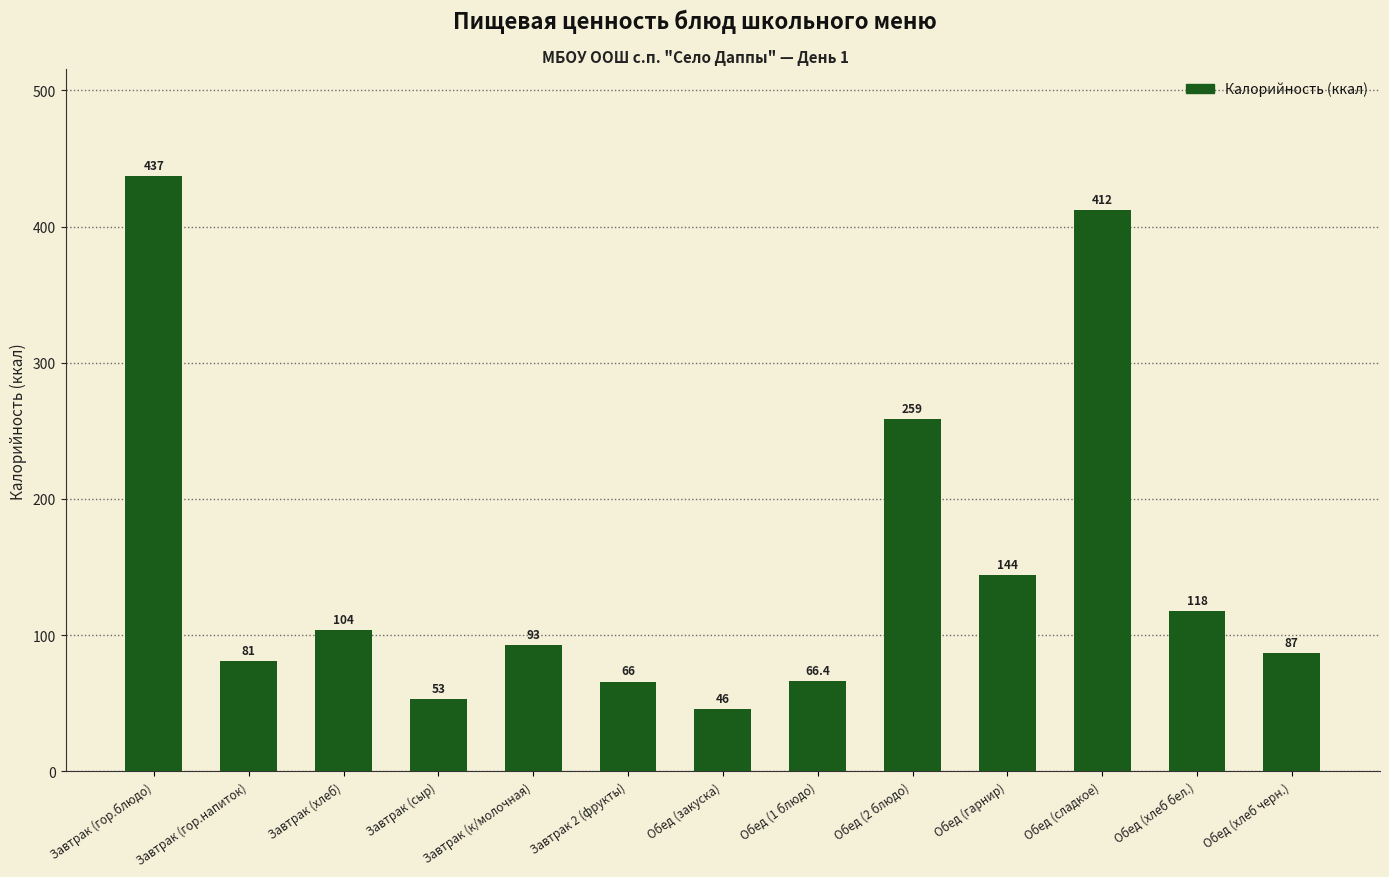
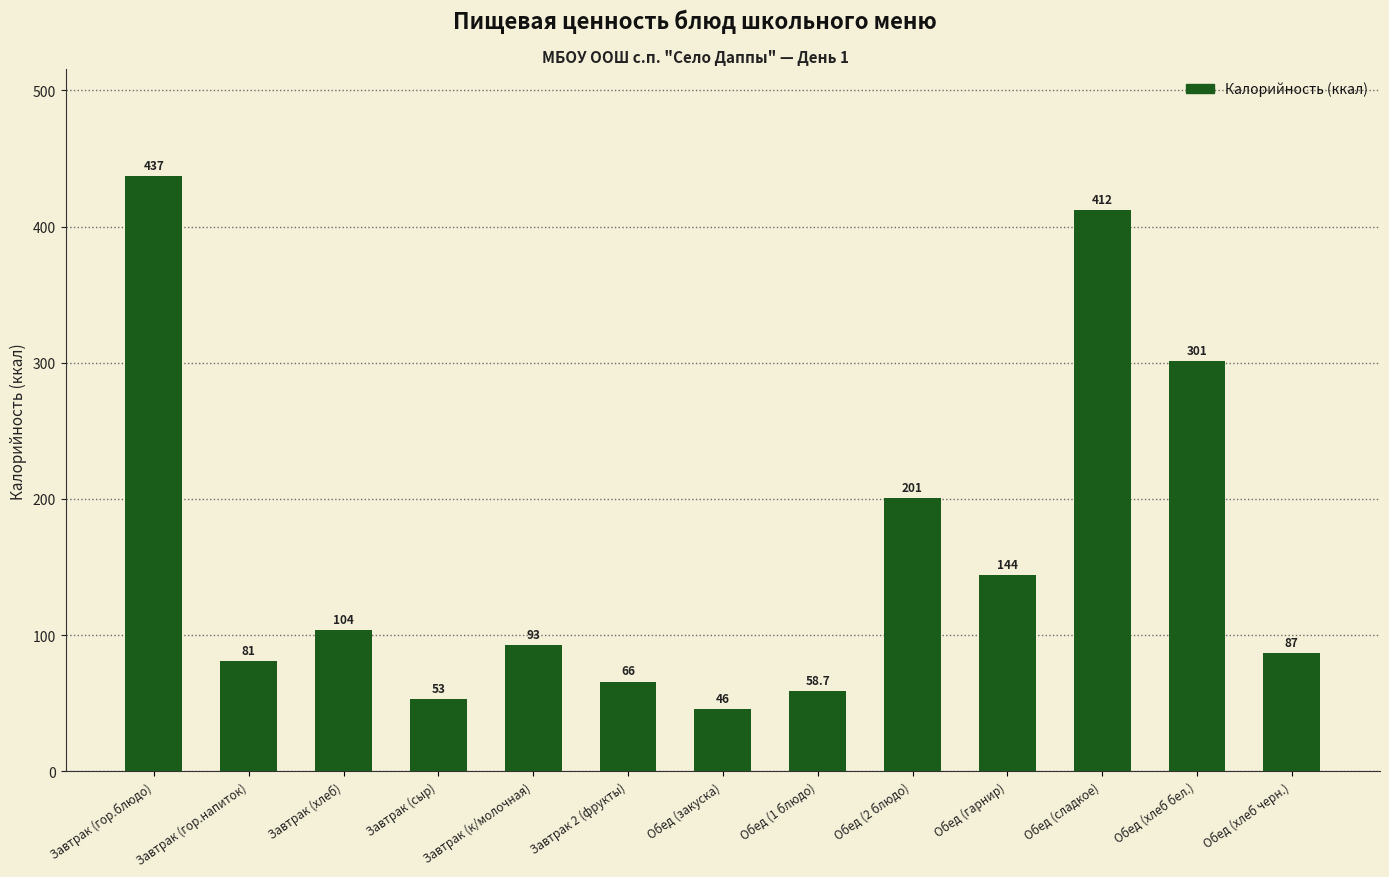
  {
    "Завтрак (гор.блюдо)": 437,
    "Завтрак (гор.напиток)": 81,
    "Завтрак (хлеб)": 104,
    "Завтрак (сыр)": 53,
    "Завтрак (к/молочная)": 93,
    "Завтрак 2 (фрукты)": 66,
    "Обед (закуска)": 46,
-   "Обед (1 блюдо)": 66.4,
-   "Обед (2 блюдо)": 259,
+   "Обед (1 блюдо)": 58.7,
+   "Обед (2 блюдо)": 201,
    "Обед (гарнир)": 144,
    "Обед (сладкое)": 412,
-   "Обед (хлеб бел.)": 118,
+   "Обед (хлеб бел.)": 301,
    "Обед (хлеб черн.)": 87
  }
